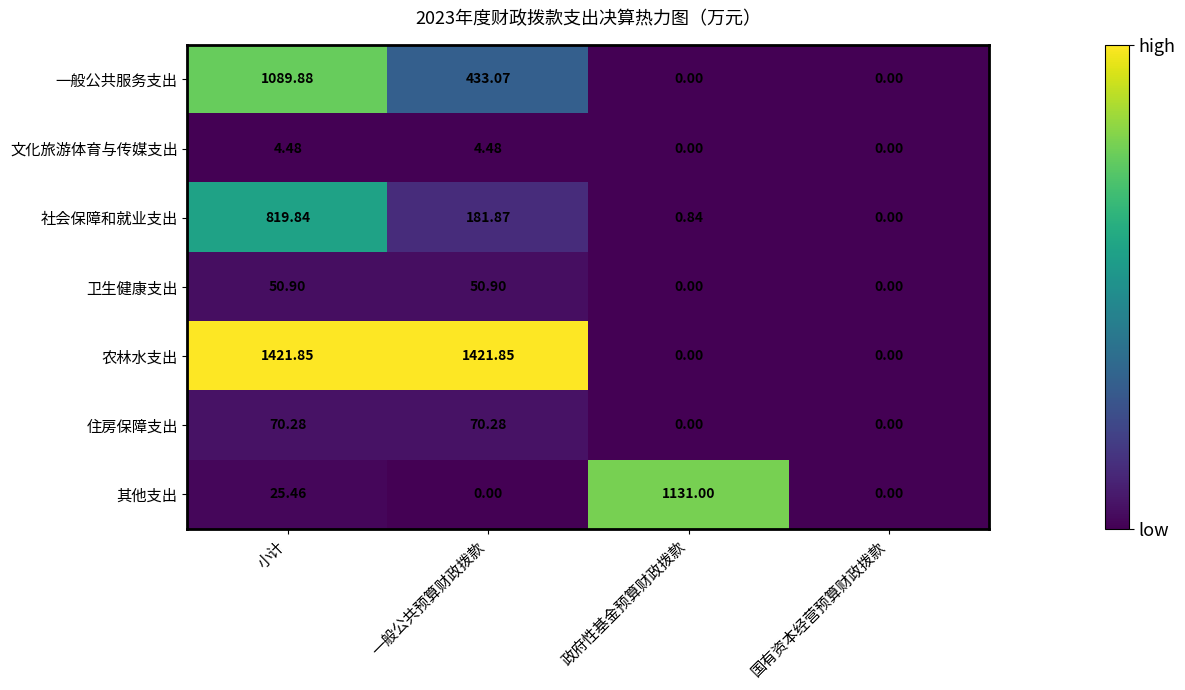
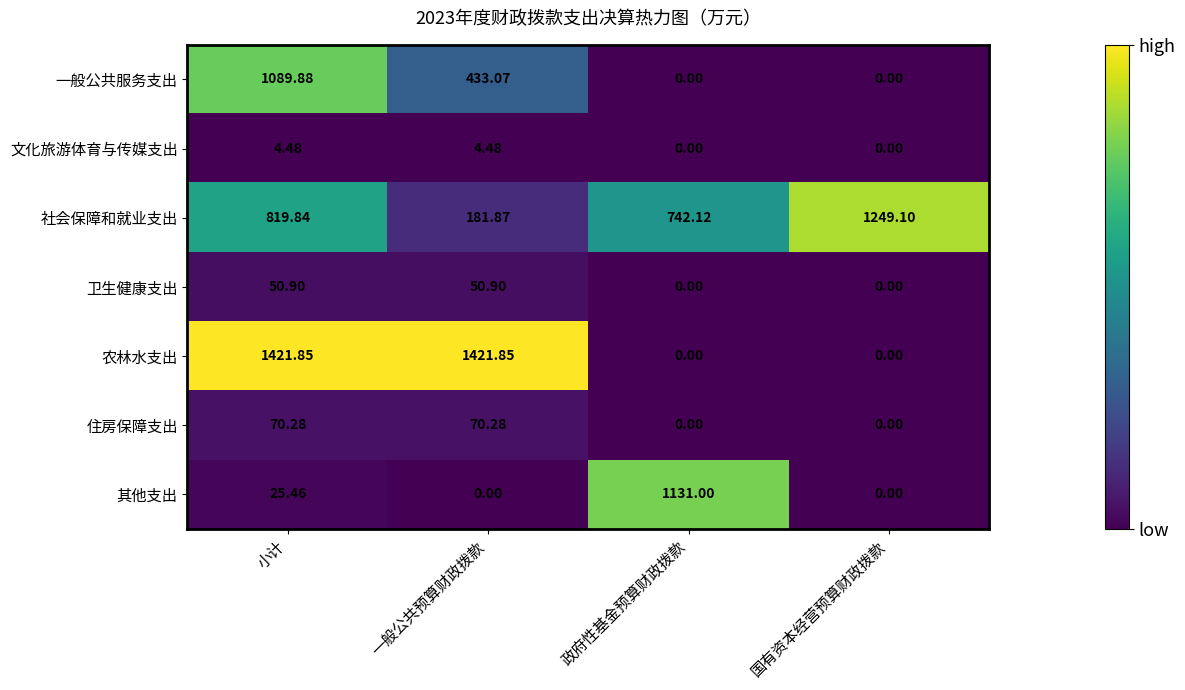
  {
    "一般公共服务支出": {
      "小计": 1089.88,
      "一般公共预算财政拨款": 433.07,
      "政府性基金预算财政拨款": 0.00,
      "国有资本经营预算财政拨款": 0.00
    },
    "文化旅游体育与传媒支出": {
      "小计": 4.48,
      "一般公共预算财政拨款": 4.48,
      "政府性基金预算财政拨款": 0.00,
      "国有资本经营预算财政拨款": 0.00
    },
    "社会保障和就业支出": {
      "小计": 819.84,
      "一般公共预算财政拨款": 181.87,
-     "政府性基金预算财政拨款": 0.84,
-     "国有资本经营预算财政拨款": 0.00
+     "政府性基金预算财政拨款": 742.12,
+     "国有资本经营预算财政拨款": 1249.10
    },
    "卫生健康支出": {
      "小计": 50.90,
      "一般公共预算财政拨款": 50.90,
      "政府性基金预算财政拨款": 0.00,
      "国有资本经营预算财政拨款": 0.00
    },
    "农林水支出": {
      "小计": 1421.85,
      "一般公共预算财政拨款": 1421.85,
      "政府性基金预算财政拨款": 0.00,
      "国有资本经营预算财政拨款": 0.00
    },
    "住房保障支出": {
      "小计": 70.28,
      "一般公共预算财政拨款": 70.28,
      "政府性基金预算财政拨款": 0.00,
      "国有资本经营预算财政拨款": 0.00
    },
    "其他支出": {
      "小计": 25.46,
      "一般公共预算财政拨款": 0.00,
      "政府性基金预算财政拨款": 1131.00,
      "国有资本经营预算财政拨款": 0.00
    }
  }
